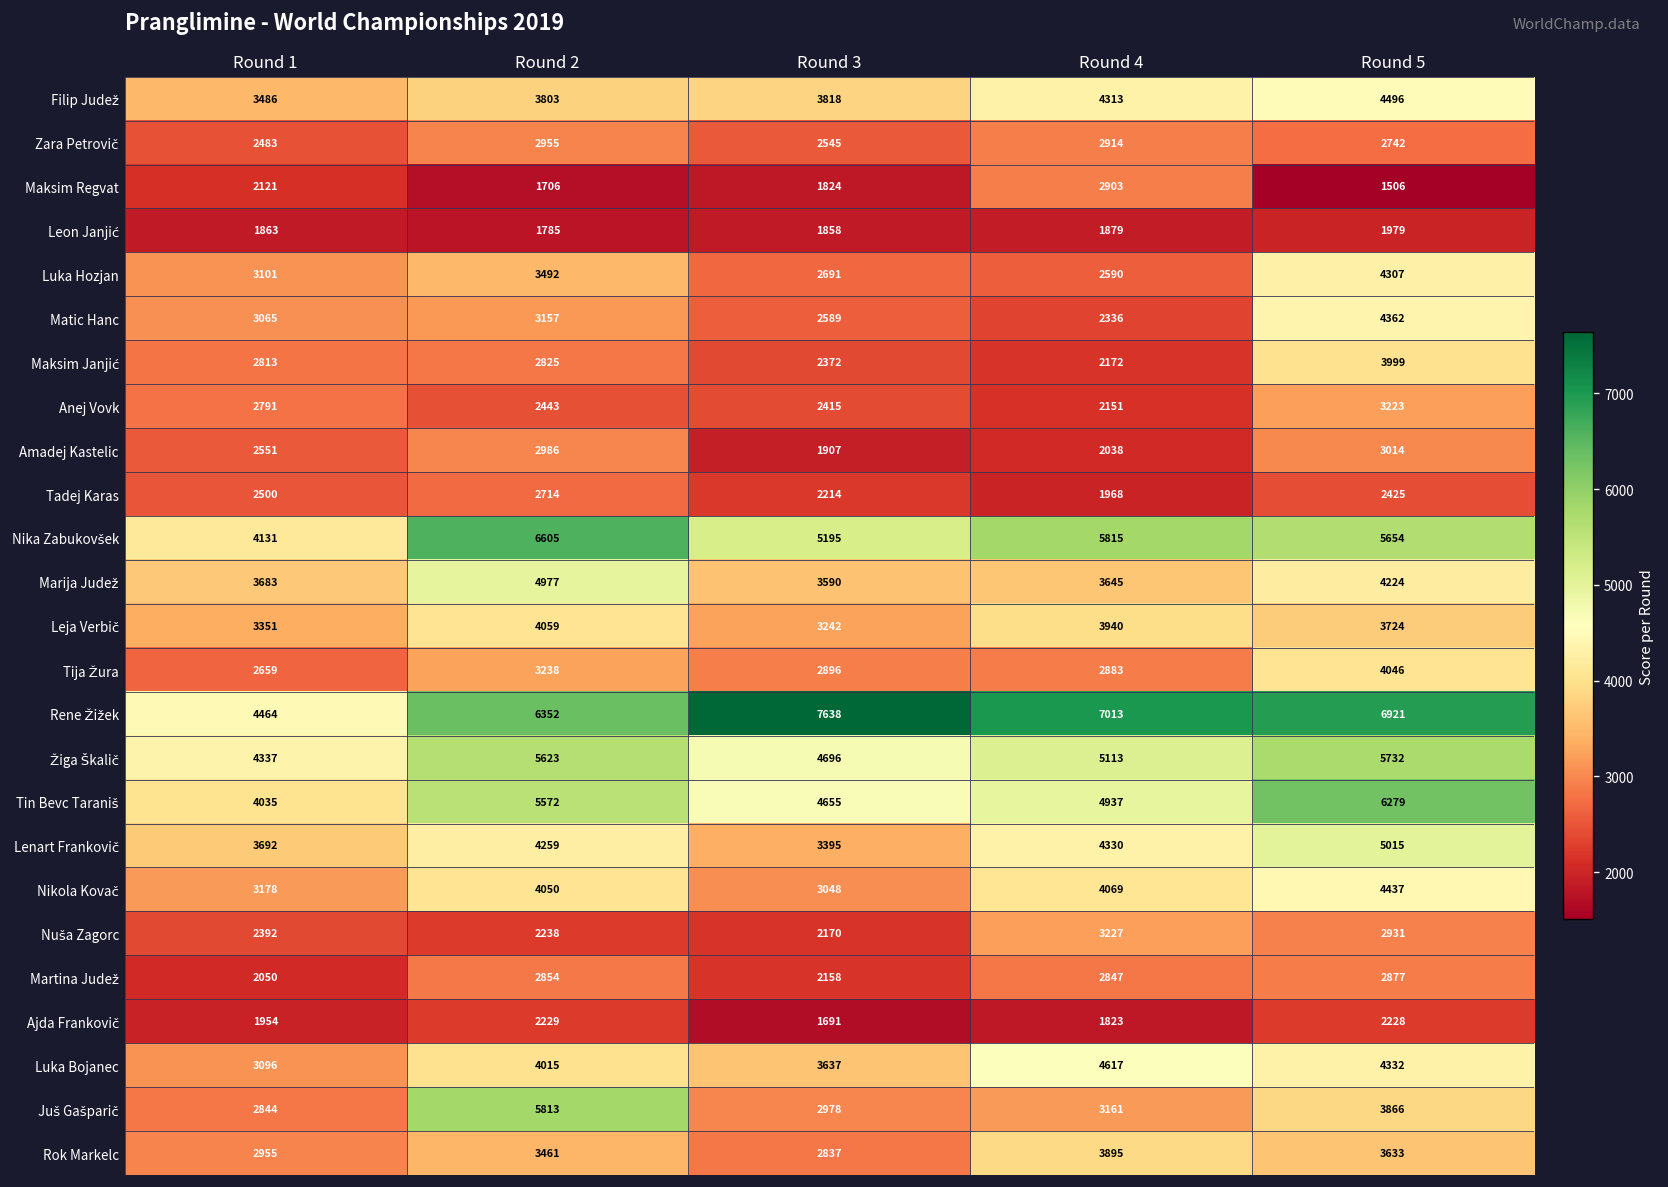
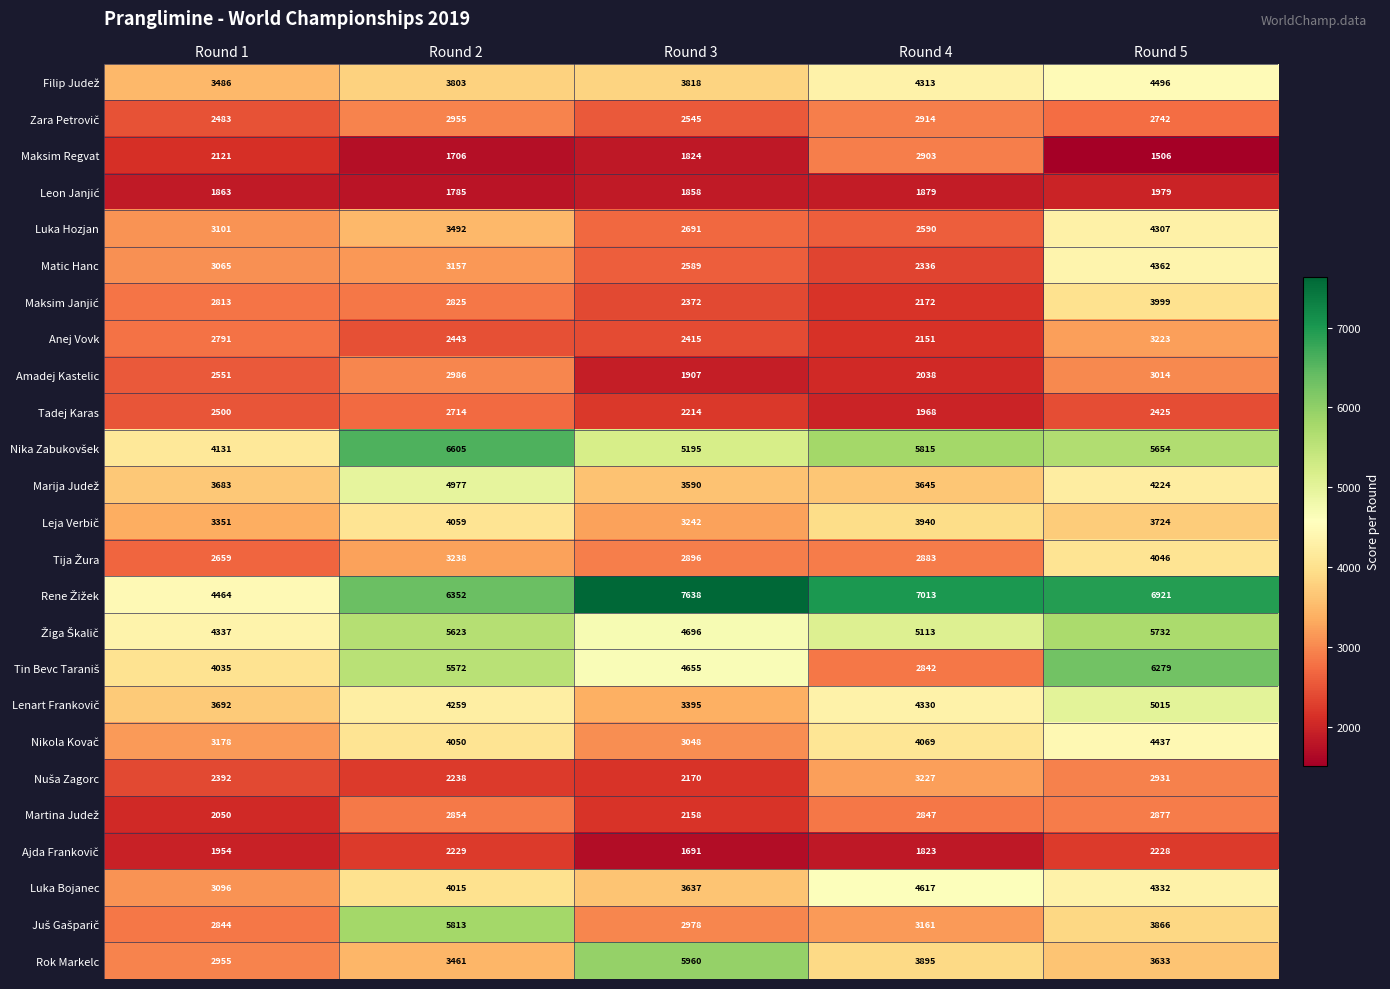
  {
    "Filip Judež": {
      "Round 1": 3486,
      "Round 2": 3803,
      "Round 3": 3818,
      "Round 4": 4313,
      "Round 5": 4496
    },
    "Zara Petrovič": {
      "Round 1": 2483,
      "Round 2": 2955,
      "Round 3": 2545,
      "Round 4": 2914,
      "Round 5": 2742
    },
    "Maksim Regvat": {
      "Round 1": 2121,
      "Round 2": 1706,
      "Round 3": 1824,
      "Round 4": 2903,
      "Round 5": 1506
    },
    "Leon Janjić": {
      "Round 1": 1863,
      "Round 2": 1785,
      "Round 3": 1858,
      "Round 4": 1879,
      "Round 5": 1979
    },
    "Luka Hozjan": {
      "Round 1": 3101,
      "Round 2": 3492,
      "Round 3": 2691,
      "Round 4": 2590,
      "Round 5": 4307
    },
    "Matic Hanc": {
      "Round 1": 3065,
      "Round 2": 3157,
      "Round 3": 2589,
      "Round 4": 2336,
      "Round 5": 4362
    },
    "Maksim Janjić": {
      "Round 1": 2813,
      "Round 2": 2825,
      "Round 3": 2372,
      "Round 4": 2172,
      "Round 5": 3999
    },
    "Anej Vovk": {
      "Round 1": 2791,
      "Round 2": 2443,
      "Round 3": 2415,
      "Round 4": 2151,
      "Round 5": 3223
    },
    "Amadej Kastelic": {
      "Round 1": 2551,
      "Round 2": 2986,
      "Round 3": 1907,
      "Round 4": 2038,
      "Round 5": 3014
    },
    "Tadej Karas": {
      "Round 1": 2500,
      "Round 2": 2714,
      "Round 3": 2214,
      "Round 4": 1968,
      "Round 5": 2425
    },
    "Nika Zabukovšek": {
      "Round 1": 4131,
      "Round 2": 6605,
      "Round 3": 5195,
      "Round 4": 5815,
      "Round 5": 5654
    },
    "Marija Judež": {
      "Round 1": 3683,
      "Round 2": 4977,
      "Round 3": 3590,
      "Round 4": 3645,
      "Round 5": 4224
    },
    "Leja Verbič": {
      "Round 1": 3351,
      "Round 2": 4059,
      "Round 3": 3242,
      "Round 4": 3940,
      "Round 5": 3724
    },
    "Tija Žura": {
      "Round 1": 2659,
      "Round 2": 3238,
      "Round 3": 2896,
      "Round 4": 2883,
      "Round 5": 4046
    },
    "Rene Žižek": {
      "Round 1": 4464,
      "Round 2": 6352,
      "Round 3": 7638,
      "Round 4": 7013,
      "Round 5": 6921
    },
    "Žiga Škalič": {
      "Round 1": 4337,
      "Round 2": 5623,
      "Round 3": 4696,
      "Round 4": 5113,
      "Round 5": 5732
    },
    "Tin Bevc Taraniš": {
      "Round 1": 4035,
      "Round 2": 5572,
      "Round 3": 4655,
-     "Round 4": 4937,
+     "Round 4": 2842,
      "Round 5": 6279
    },
    "Lenart Frankovič": {
      "Round 1": 3692,
      "Round 2": 4259,
      "Round 3": 3395,
      "Round 4": 4330,
      "Round 5": 5015
    },
    "Nikola Kovač": {
      "Round 1": 3178,
      "Round 2": 4050,
      "Round 3": 3048,
      "Round 4": 4069,
      "Round 5": 4437
    },
    "Nuša Zagorc": {
      "Round 1": 2392,
      "Round 2": 2238,
      "Round 3": 2170,
      "Round 4": 3227,
      "Round 5": 2931
    },
    "Martina Judež": {
      "Round 1": 2050,
      "Round 2": 2854,
      "Round 3": 2158,
      "Round 4": 2847,
      "Round 5": 2877
    },
    "Ajda Frankovič": {
      "Round 1": 1954,
      "Round 2": 2229,
      "Round 3": 1691,
      "Round 4": 1823,
      "Round 5": 2228
    },
    "Luka Bojanec": {
      "Round 1": 3096,
      "Round 2": 4015,
      "Round 3": 3637,
      "Round 4": 4617,
      "Round 5": 4332
    },
    "Juš Gašparič": {
      "Round 1": 2844,
      "Round 2": 5813,
      "Round 3": 2978,
      "Round 4": 3161,
      "Round 5": 3866
    },
    "Rok Markelc": {
      "Round 1": 2955,
      "Round 2": 3461,
-     "Round 3": 2837,
+     "Round 3": 5960,
      "Round 4": 3895,
      "Round 5": 3633
    }
  }
